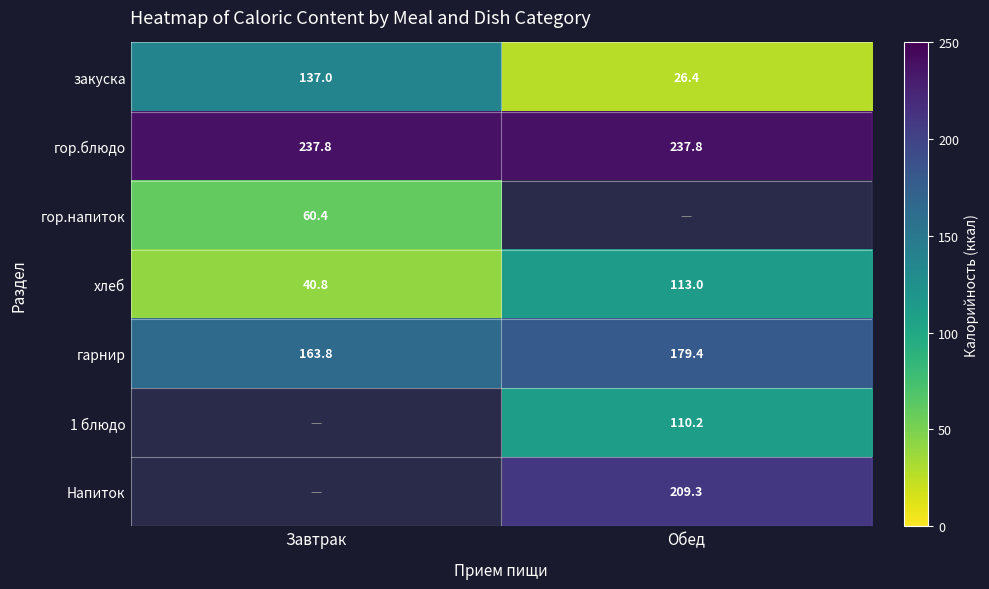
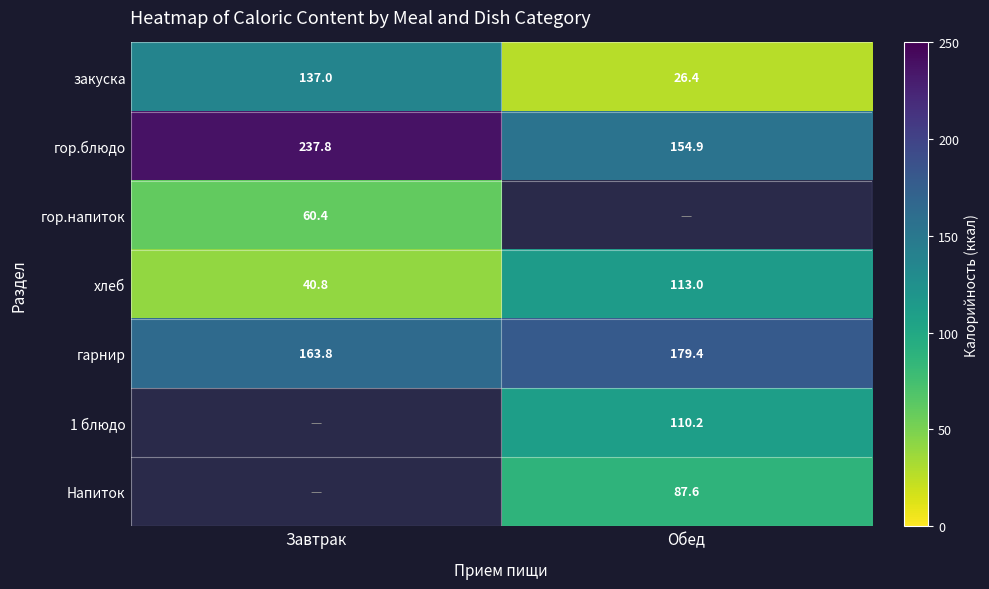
  {
    "закуска": {
      "Завтрак": 137.0,
      "Обед": 26.4
    },
    "гор.блюдо": {
      "Завтрак": 237.8,
-     "Обед": 237.8
+     "Обед": 154.9
    },
    "гор.напиток": {
      "Завтрак": 60.4
    },
    "хлеб": {
      "Завтрак": 40.8,
      "Обед": 113.0
    },
    "гарнир": {
      "Завтрак": 163.8,
      "Обед": 179.4
    },
    "1 блюдо": {
      "Обед": 110.2
    },
    "Напиток": {
-     "Обед": 209.3
+     "Обед": 87.6
    }
  }
